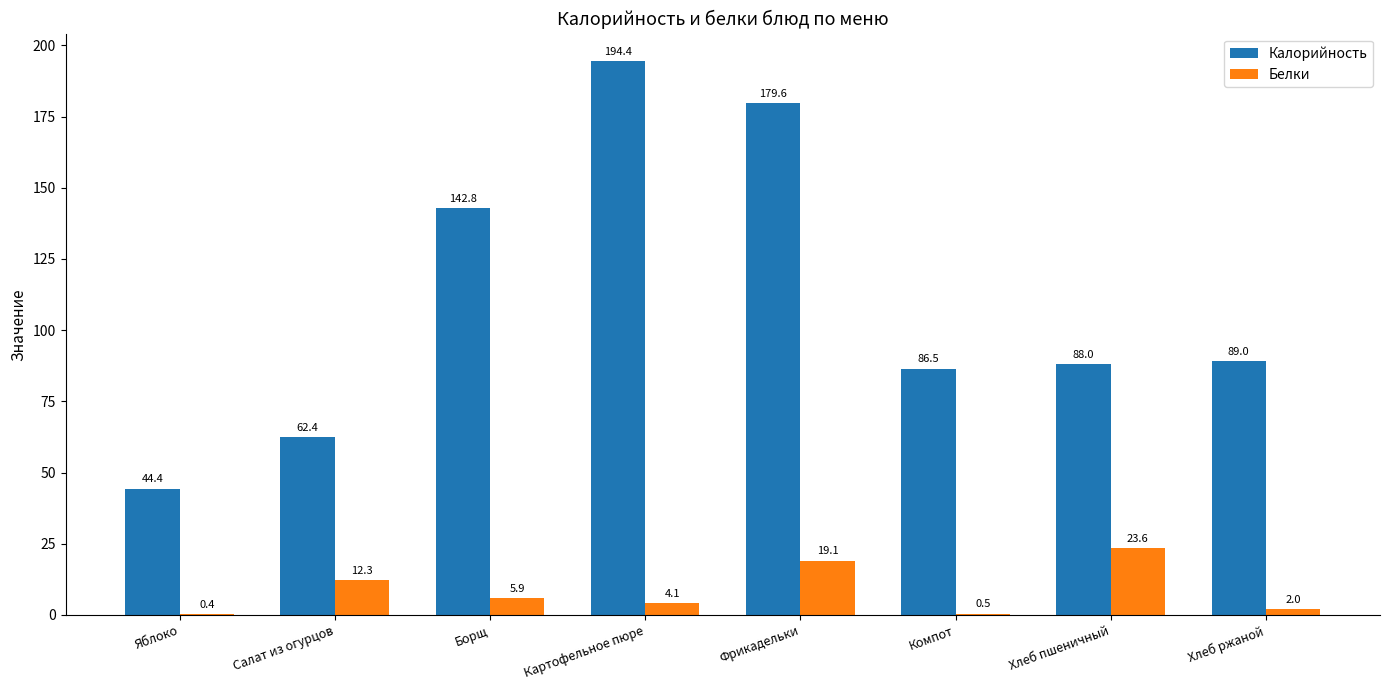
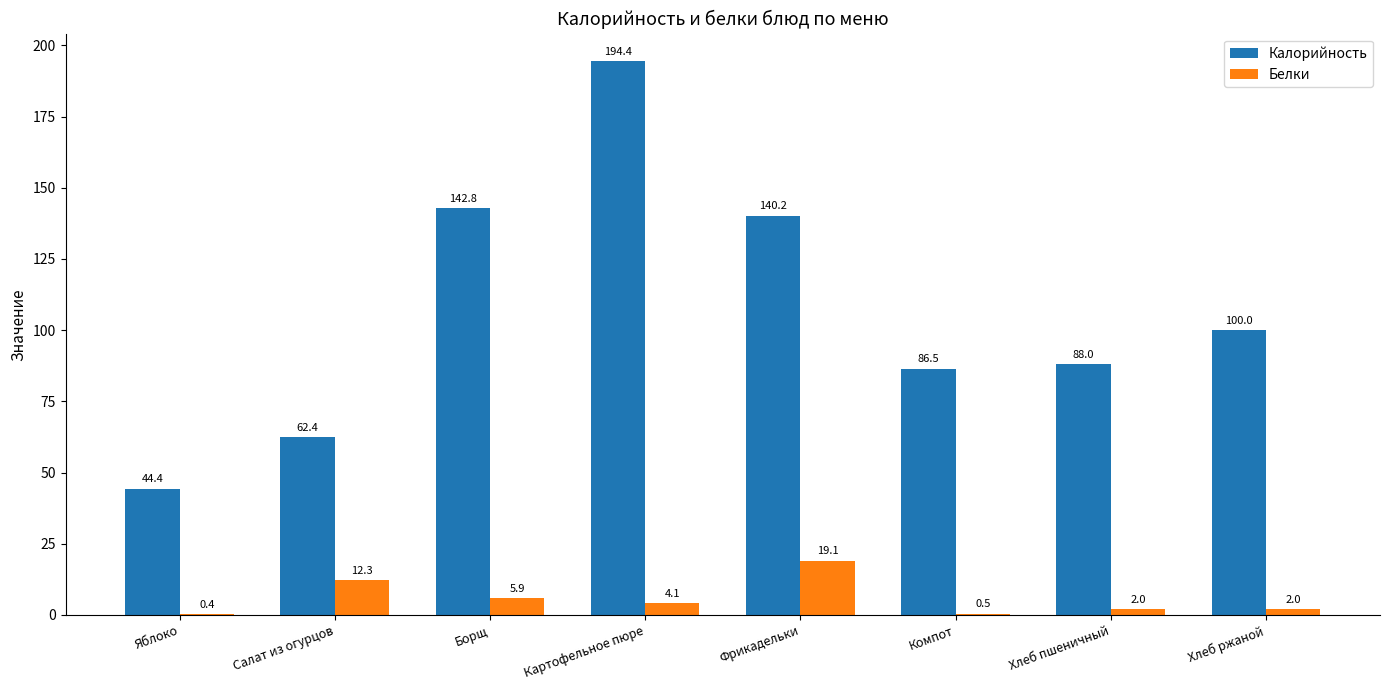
  {
    "Калорийность": {
      "Яблоко": 44.4,
      "Салат из огурцов": 62.4,
      "Борщ": 142.8,
      "Картофельное пюре": 194.4,
-     "Фрикадельки": 179.6,
+     "Фрикадельки": 140.2,
      "Компот": 86.5,
      "Хлеб пшеничный": 88.0,
-     "Хлеб ржаной": 89.0
+     "Хлеб ржаной": 100.0
    },
    "Белки": {
      "Яблоко": 0.4,
      "Салат из огурцов": 12.3,
      "Борщ": 5.9,
      "Картофельное пюре": 4.1,
      "Фрикадельки": 19.1,
      "Компот": 0.5,
-     "Хлеб пшеничный": 23.6,
+     "Хлеб пшеничный": 2.0,
      "Хлеб ржаной": 2.0
    }
  }
